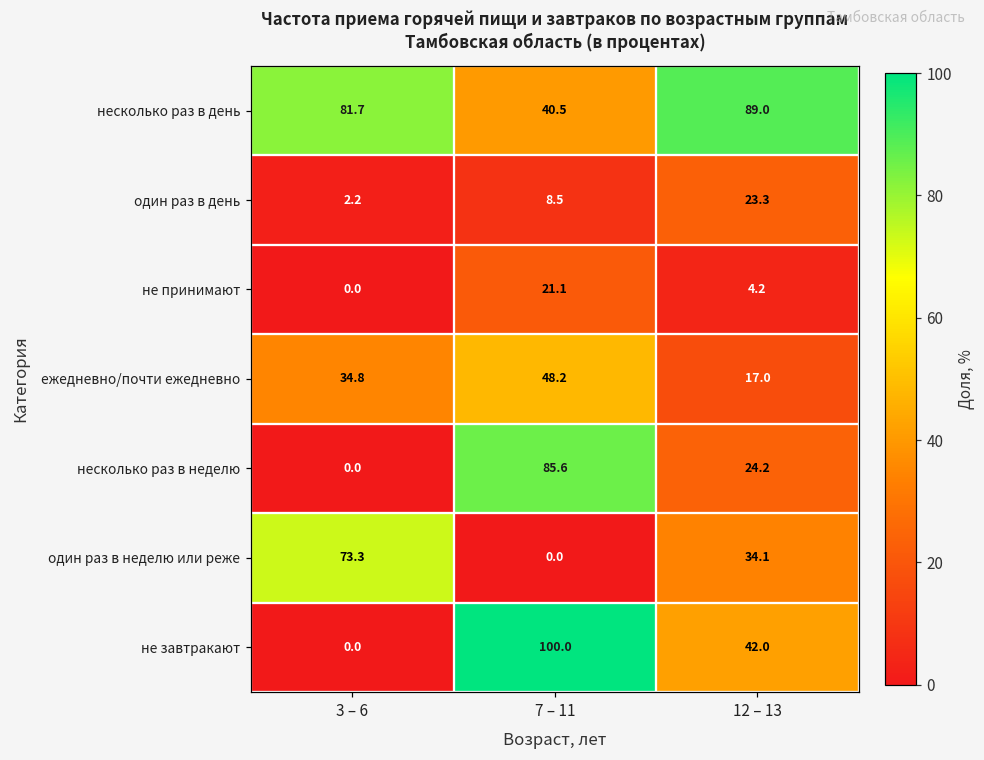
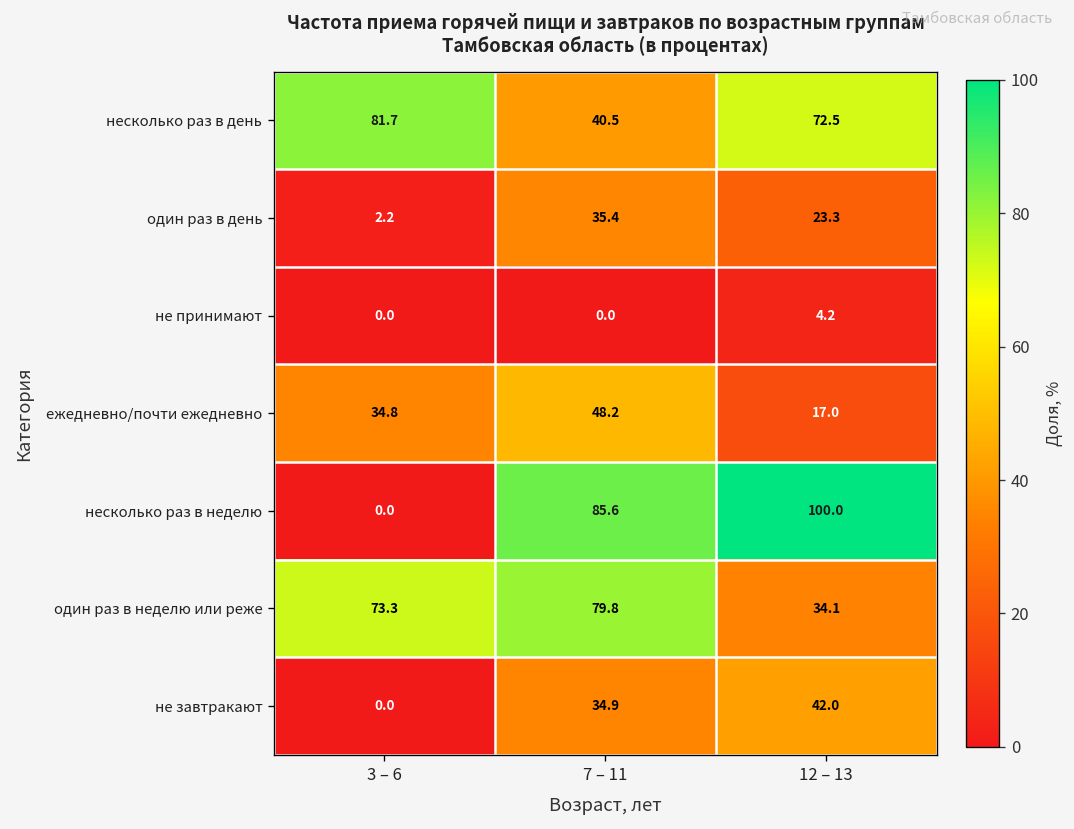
  {
    "несколько раз в день": {
      "3 – 6": 81.7,
      "7 – 11": 40.5,
-     "12 – 13": 89.0
+     "12 – 13": 72.5
    },
    "один раз в день": {
      "3 – 6": 2.2,
-     "7 – 11": 8.5,
+     "7 – 11": 35.4,
      "12 – 13": 23.3
    },
    "не принимают": {
      "3 – 6": 0.0,
-     "7 – 11": 21.1,
+     "7 – 11": 0.0,
      "12 – 13": 4.2
    },
    "ежедневно/почти ежедневно": {
      "3 – 6": 34.8,
      "7 – 11": 48.2,
      "12 – 13": 17.0
    },
    "несколько раз в неделю": {
      "3 – 6": 0.0,
      "7 – 11": 85.6,
-     "12 – 13": 24.2
+     "12 – 13": 100.0
    },
    "один раз в неделю или реже": {
      "3 – 6": 73.3,
-     "7 – 11": 0.0,
+     "7 – 11": 79.8,
      "12 – 13": 34.1
    },
    "не завтракают": {
      "3 – 6": 0.0,
-     "7 – 11": 100.0,
+     "7 – 11": 34.9,
      "12 – 13": 42.0
    }
  }
